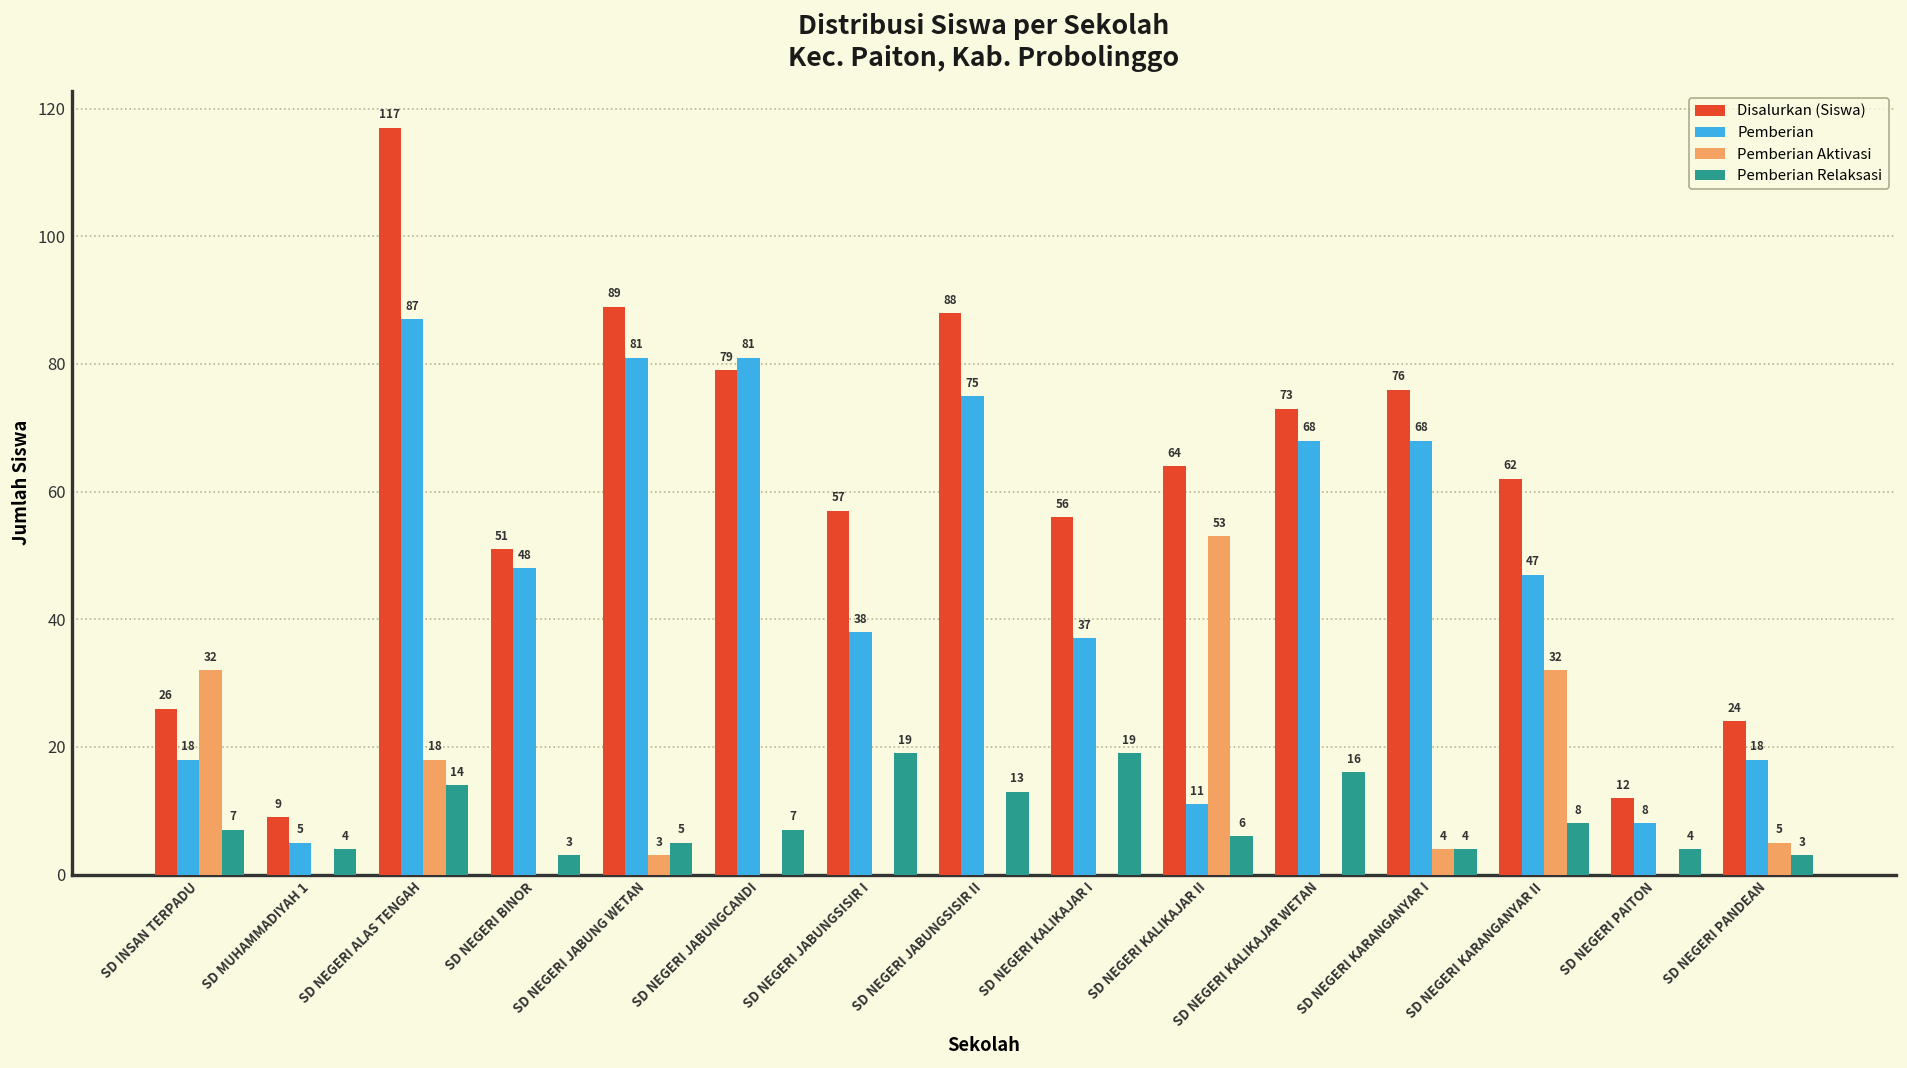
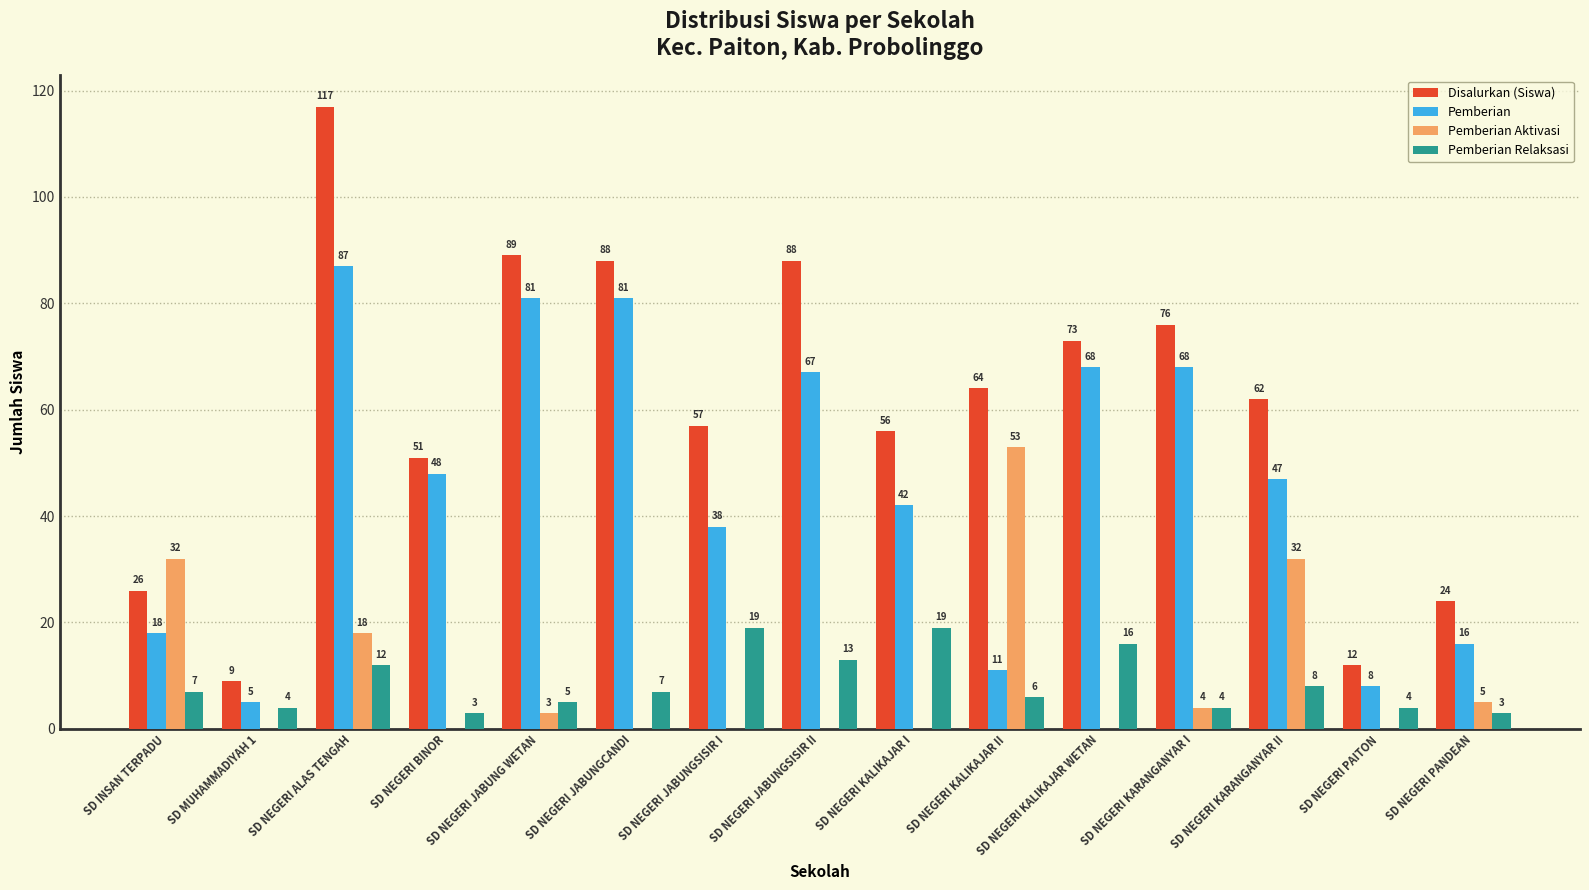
  {
    "Disalurkan (Siswa)": {
      "SD INSAN TERPADU": 26,
      "SD MUHAMMADIYAH 1": 9,
      "SD NEGERI ALAS TENGAH": 117,
      "SD NEGERI BINOR": 51,
      "SD NEGERI JABUNG WETAN": 89,
-     "SD NEGERI JABUNGCANDI": 79,
+     "SD NEGERI JABUNGCANDI": 88,
      "SD NEGERI JABUNGSISIR I": 57,
      "SD NEGERI JABUNGSISIR II": 88,
      "SD NEGERI KALIKAJAR I": 56,
      "SD NEGERI KALIKAJAR II": 64,
      "SD NEGERI KALIKAJAR WETAN": 73,
      "SD NEGERI KARANGANYAR I": 76,
      "SD NEGERI KARANGANYAR II": 62,
      "SD NEGERI PAITON": 12,
      "SD NEGERI PANDEAN": 24
    },
    "Pemberian": {
      "SD INSAN TERPADU": 18,
      "SD MUHAMMADIYAH 1": 5,
      "SD NEGERI ALAS TENGAH": 87,
      "SD NEGERI BINOR": 48,
      "SD NEGERI JABUNG WETAN": 81,
      "SD NEGERI JABUNGCANDI": 81,
      "SD NEGERI JABUNGSISIR I": 38,
-     "SD NEGERI JABUNGSISIR II": 75,
-     "SD NEGERI KALIKAJAR I": 37,
+     "SD NEGERI JABUNGSISIR II": 67,
+     "SD NEGERI KALIKAJAR I": 42,
      "SD NEGERI KALIKAJAR II": 11,
      "SD NEGERI KALIKAJAR WETAN": 68,
      "SD NEGERI KARANGANYAR I": 68,
      "SD NEGERI KARANGANYAR II": 47,
      "SD NEGERI PAITON": 8,
-     "SD NEGERI PANDEAN": 18
+     "SD NEGERI PANDEAN": 16
    },
    "Pemberian Aktivasi": {
      "SD INSAN TERPADU": 32,
      "SD NEGERI ALAS TENGAH": 18,
      "SD NEGERI JABUNG WETAN": 3,
      "SD NEGERI KALIKAJAR II": 53,
      "SD NEGERI KARANGANYAR I": 4,
      "SD NEGERI KARANGANYAR II": 32,
      "SD NEGERI PANDEAN": 5
    },
    "Pemberian Relaksasi": {
      "SD INSAN TERPADU": 7,
      "SD MUHAMMADIYAH 1": 4,
-     "SD NEGERI ALAS TENGAH": 14,
+     "SD NEGERI ALAS TENGAH": 12,
      "SD NEGERI BINOR": 3,
      "SD NEGERI JABUNG WETAN": 5,
      "SD NEGERI JABUNGCANDI": 7,
      "SD NEGERI JABUNGSISIR I": 19,
      "SD NEGERI JABUNGSISIR II": 13,
      "SD NEGERI KALIKAJAR I": 19,
      "SD NEGERI KALIKAJAR II": 6,
      "SD NEGERI KALIKAJAR WETAN": 16,
      "SD NEGERI KARANGANYAR I": 4,
      "SD NEGERI KARANGANYAR II": 8,
      "SD NEGERI PAITON": 4,
      "SD NEGERI PANDEAN": 3
    }
  }
